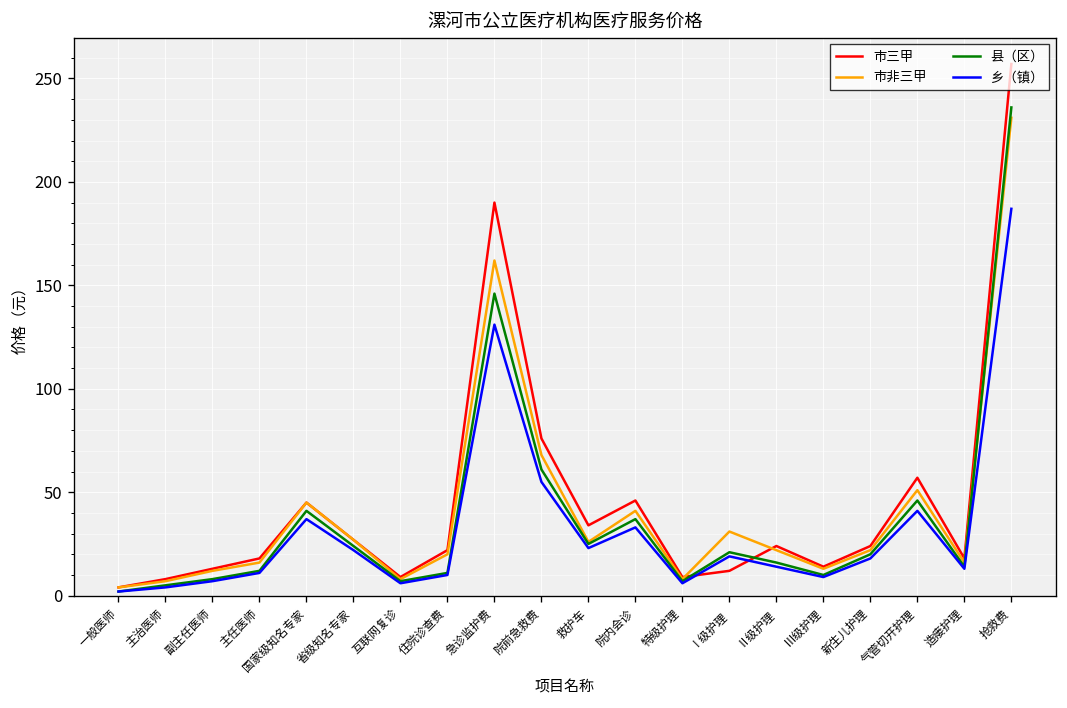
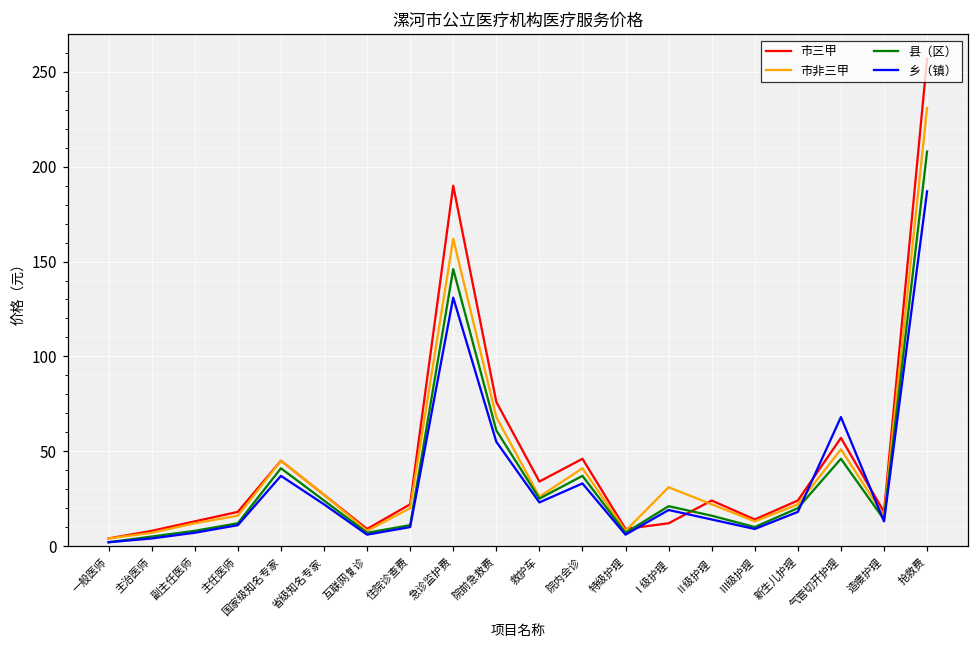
  {
    "市三甲": {
      "主任医师": 18,
      "住院诊查费": 22,
      "急诊监护费": 190,
      "院前急救费": 76,
      "救护车": 34,
      "院内会诊": 46,
      "Ⅰ级护理": 12,
      "Ⅱ级护理": 24,
      "新生儿护理": 24,
      "气管切开护理": 57,
      "造瘘护理": 18
    },
    "市非三甲": {
      "主任医师": 16,
      "住院诊查费": 20,
      "急诊监护费": 162,
      "院前急救费": 68,
      "院内会诊": 41,
      "Ⅰ级护理": 31,
      "Ⅱ级护理": 22,
      "新生儿护理": 22,
      "气管切开护理": 51,
      "造瘘护理": 16,
      "抢救费": 231
    },
    "县（区）": {
      "国家级知名专家": 41,
      "省级知名专家": 24,
      "急诊监护费": 146,
      "院前急救费": 61,
      "院内会诊": 37,
      "Ⅰ级护理": 21,
      "Ⅱ级护理": 16,
      "新生儿护理": 20,
      "气管切开护理": 46,
-     "抢救费": 236
+     "抢救费": 208
    },
    "乡（镇）": {
      "国家级知名专家": 37,
      "省级知名专家": 22,
      "急诊监护费": 131,
      "院前急救费": 55,
      "救护车": 23,
      "院内会诊": 33,
      "Ⅰ级护理": 19,
      "Ⅱ级护理": 14,
      "新生儿护理": 18,
-     "气管切开护理": 41,
+     "气管切开护理": 68,
      "抢救费": 187
    }
  }
